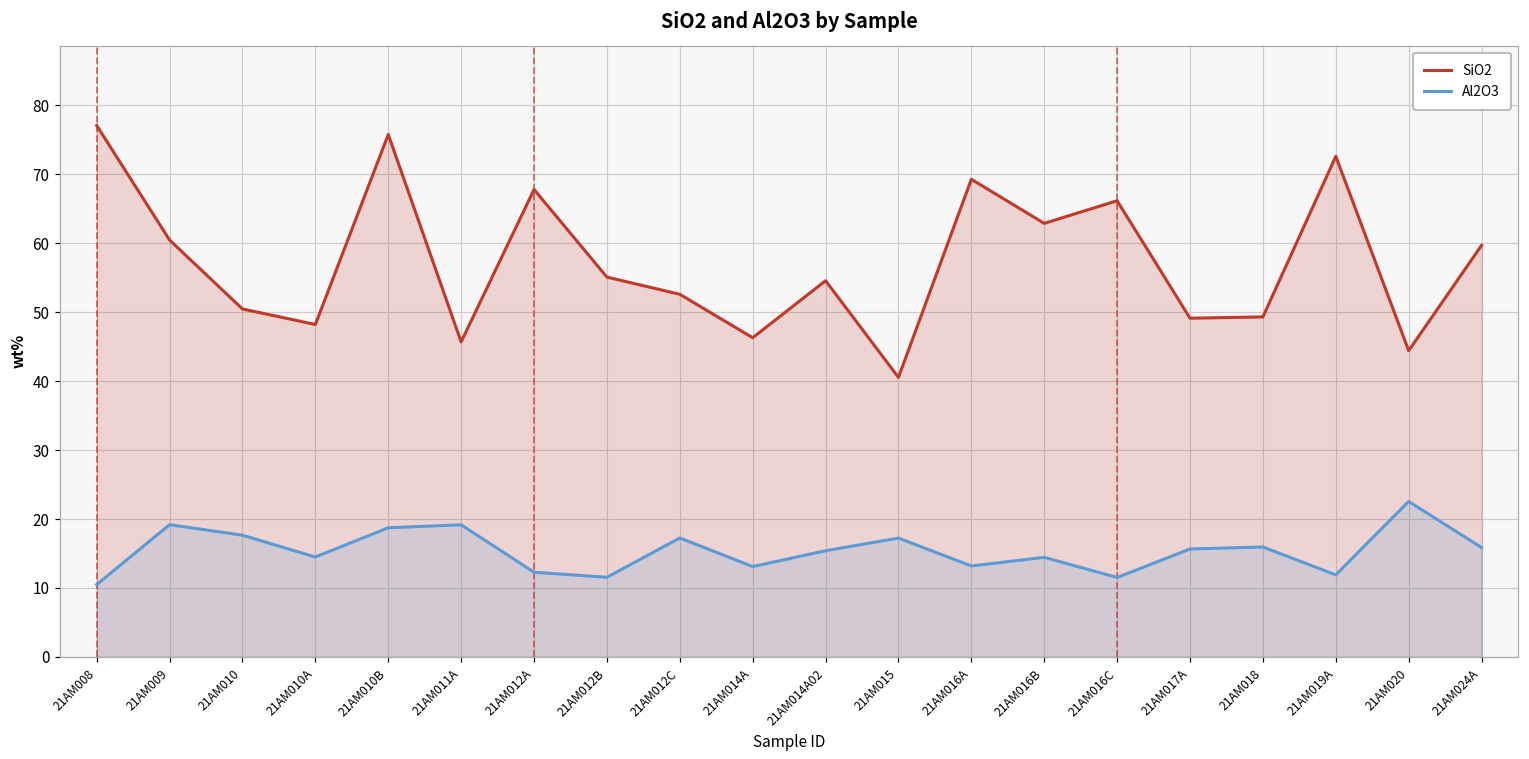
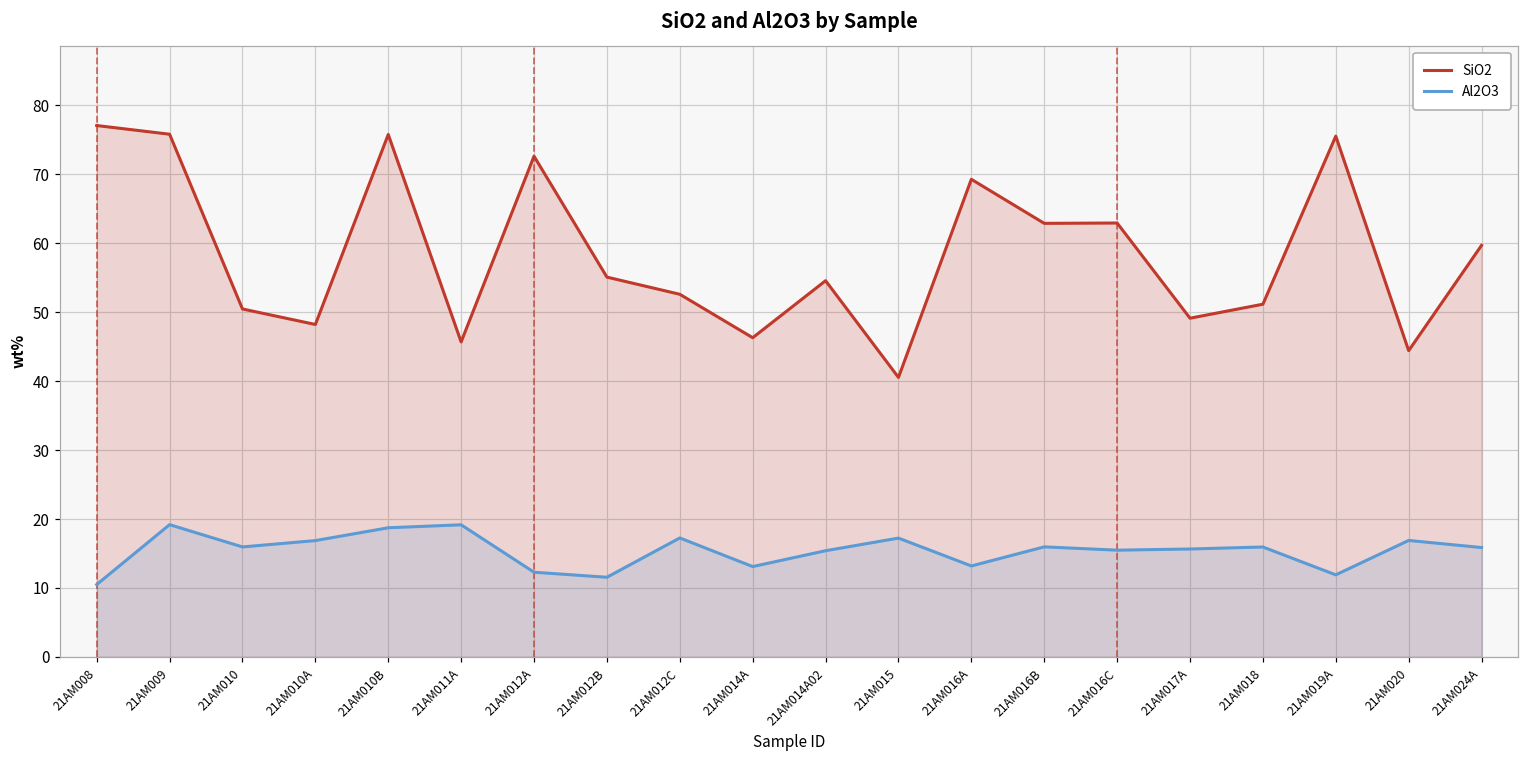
  {
    "SiO2": {
      "21AM008": 77,
-     "21AM009": 60,
+     "21AM009": 76,
      "21AM010": 50,
      "21AM010A": 48,
      "21AM010B": 76,
      "21AM011A": 46,
-     "21AM012A": 68,
+     "21AM012A": 73,
      "21AM012B": 55,
      "21AM012C": 53,
      "21AM014A": 46,
      "21AM014A02": 55,
      "21AM015": 41,
      "21AM016A": 69,
      "21AM016B": 63,
-     "21AM016C": 66,
+     "21AM016C": 63,
      "21AM017A": 49,
-     "21AM018": 49,
-     "21AM019A": 73,
+     "21AM018": 51,
+     "21AM019A": 76,
      "21AM020": 44,
      "21AM024A": 60
    },
    "Al2O3": {
      "21AM008": 10,
      "21AM009": 19,
-     "21AM010": 18,
-     "21AM010A": 14,
+     "21AM010": 16,
+     "21AM010A": 17,
      "21AM010B": 19,
      "21AM011A": 19,
      "21AM012A": 12,
      "21AM012B": 12,
      "21AM012C": 17,
      "21AM014A": 13,
      "21AM014A02": 15,
      "21AM015": 17,
      "21AM016A": 13,
-     "21AM016B": 14,
-     "21AM016C": 12,
+     "21AM016B": 16,
+     "21AM016C": 15,
      "21AM017A": 16,
      "21AM018": 16,
      "21AM019A": 12,
-     "21AM020": 23,
+     "21AM020": 17,
      "21AM024A": 16
    }
  }
